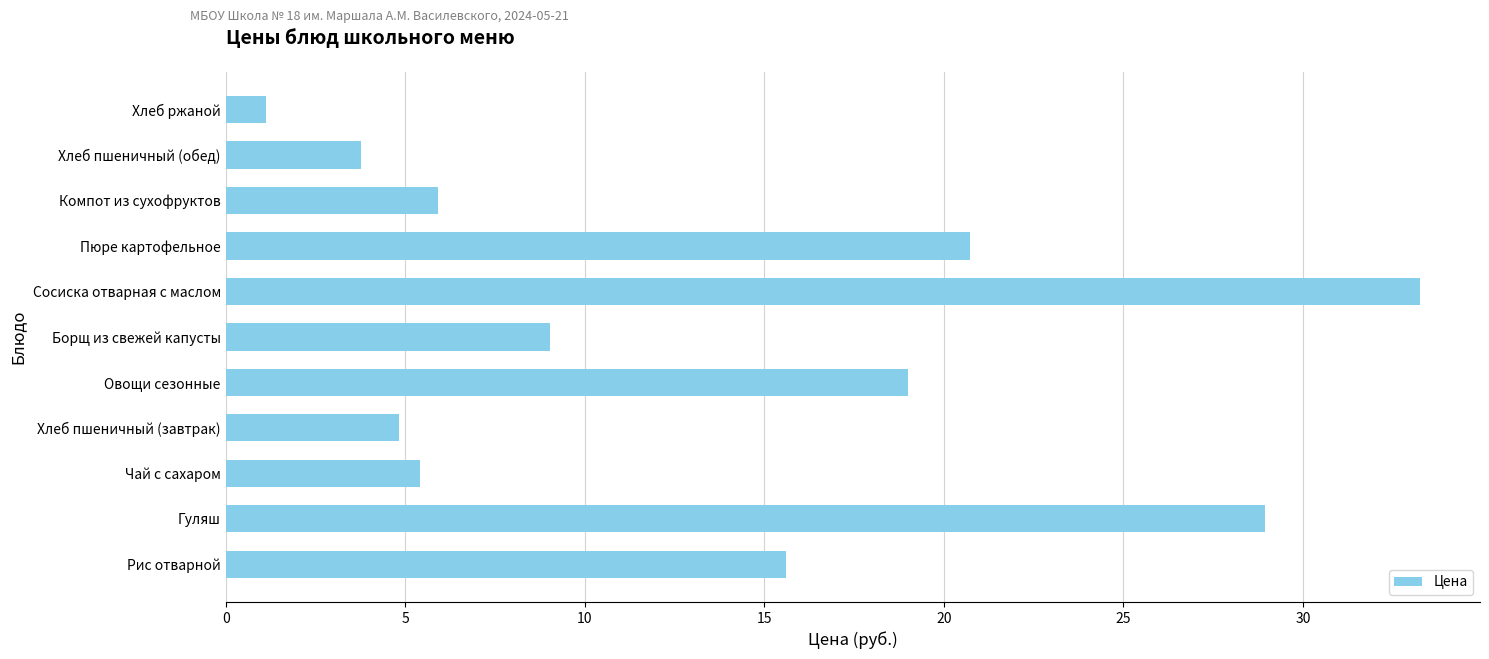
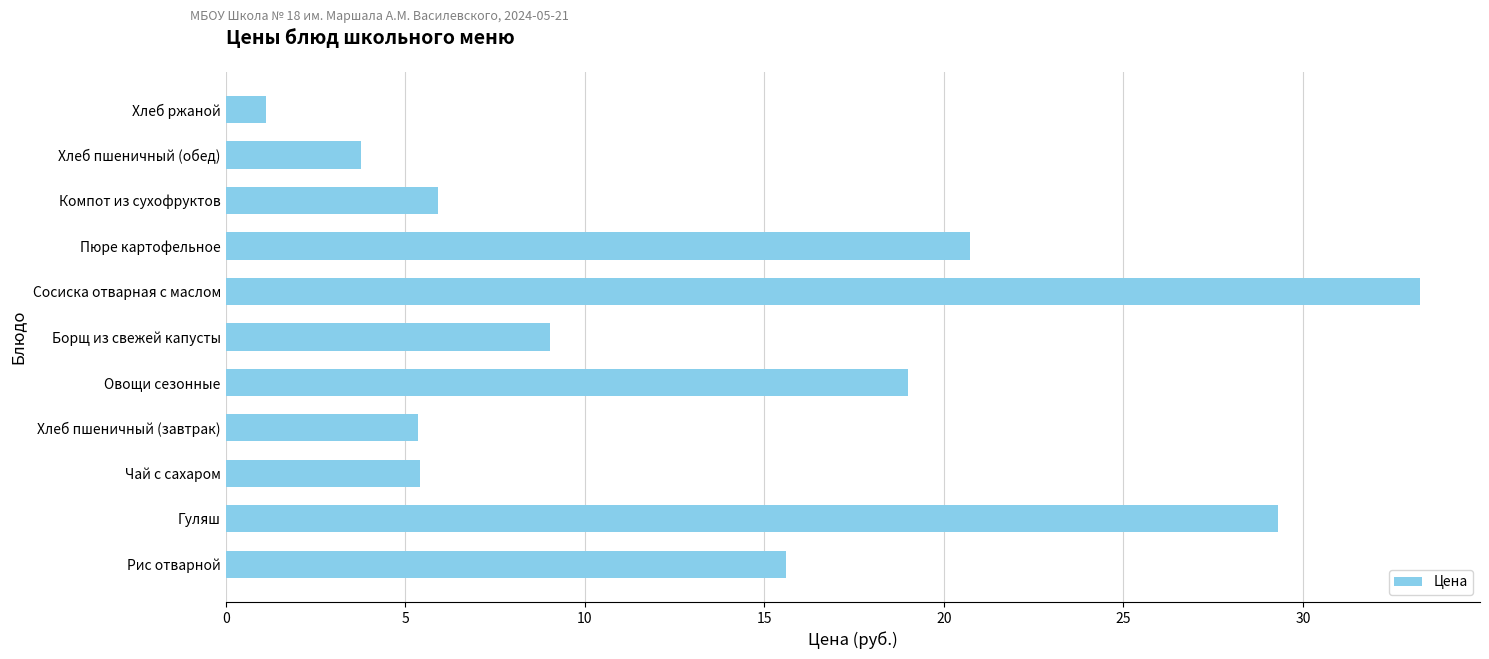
  {
    "Хлеб ржаной": 1.1,
    "Хлеб пшеничный (обед)": 3.8,
    "Компот из сухофруктов": 5.9,
    "Пюре картофельное": 20.7,
    "Сосиска отварная с маслом": 33.3,
    "Борщ из свежей капусты": 9.0,
    "Овощи сезонные": 19.0,
-   "Хлеб пшеничный (завтрак)": 4.8,
+   "Хлеб пшеничный (завтрак)": 5.4,
    "Чай с сахаром": 5.4,
-   "Гуляш": 28.9,
+   "Гуляш": 29.3,
    "Рис отварной": 15.6
  }
